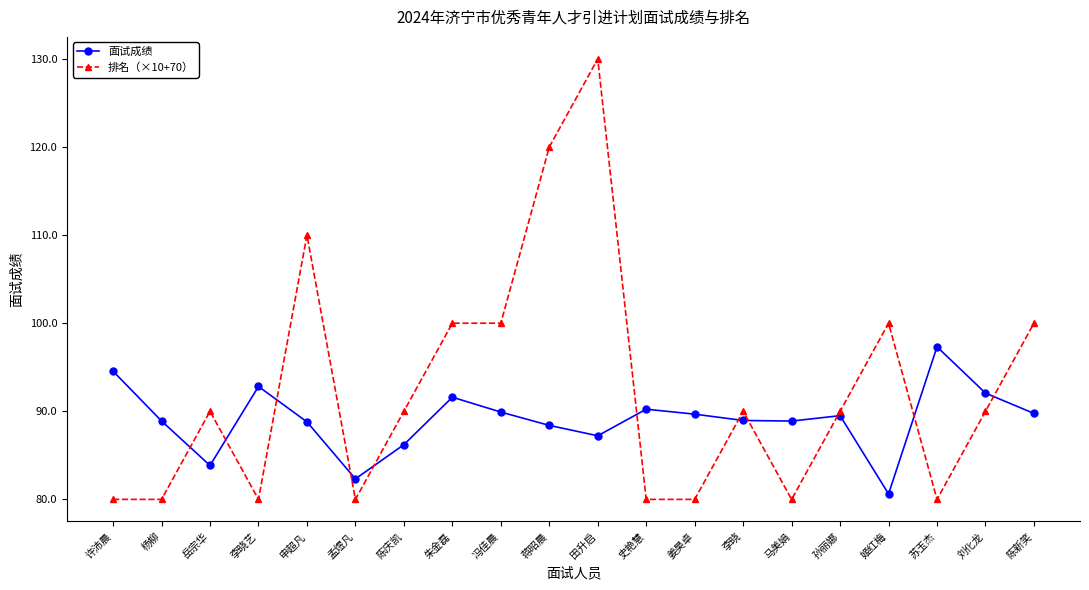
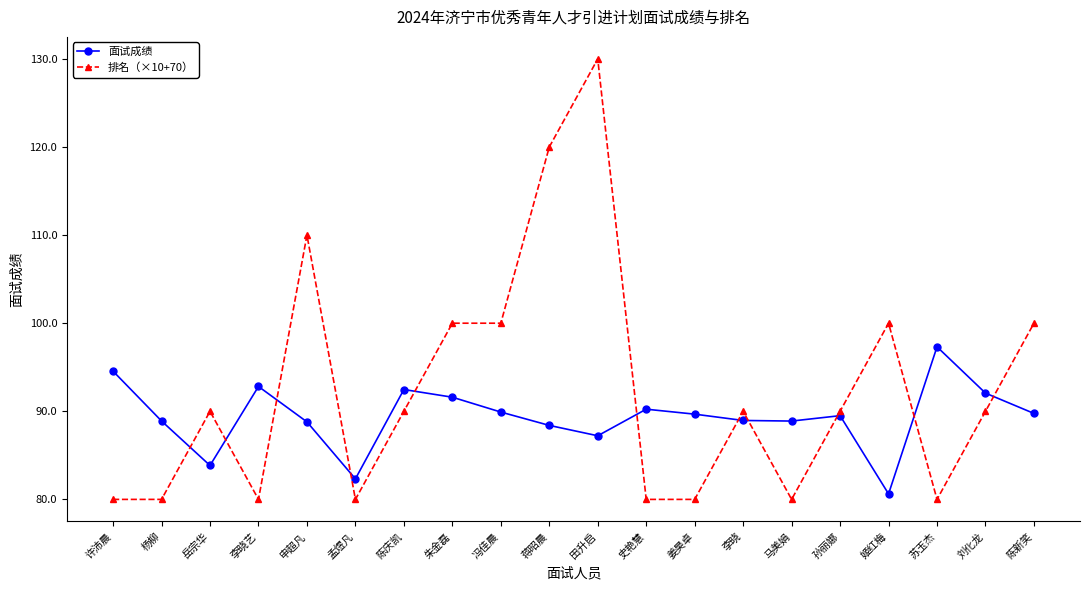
  {
    "面试成绩": {
      "许沛晨": 95,
      "杨柳": 89,
      "岳宗华": 84,
      "李晓艺": 93,
      "申超凡": 89,
      "孟煜凡": 82,
-     "陈庆凯": 86,
+     "陈庆凯": 92,
      "朱金磊": 92,
      "冯佳晨": 90,
      "蒋昭晨": 88,
      "田升启": 87,
      "史艳慧": 90,
      "姜昊卓": 90,
      "李晓": 89,
      "马美娟": 89,
      "孙丽娜": 90,
      "姬红梅": 81,
      "苏玉杰": 97,
      "刘化龙": 92,
      "陈新笑": 90
    },
    "排名（×10+70）": {
      "许沛晨": 80,
      "杨柳": 80,
      "岳宗华": 90,
      "李晓艺": 80,
      "申超凡": 110,
      "孟煜凡": 80,
      "陈庆凯": 90,
      "朱金磊": 100,
      "冯佳晨": 100,
      "蒋昭晨": 120,
      "田升启": 130,
      "史艳慧": 80,
      "姜昊卓": 80,
      "李晓": 90,
      "马美娟": 80,
      "孙丽娜": 90,
      "姬红梅": 100,
      "苏玉杰": 80,
      "刘化龙": 90,
      "陈新笑": 100
    }
  }
